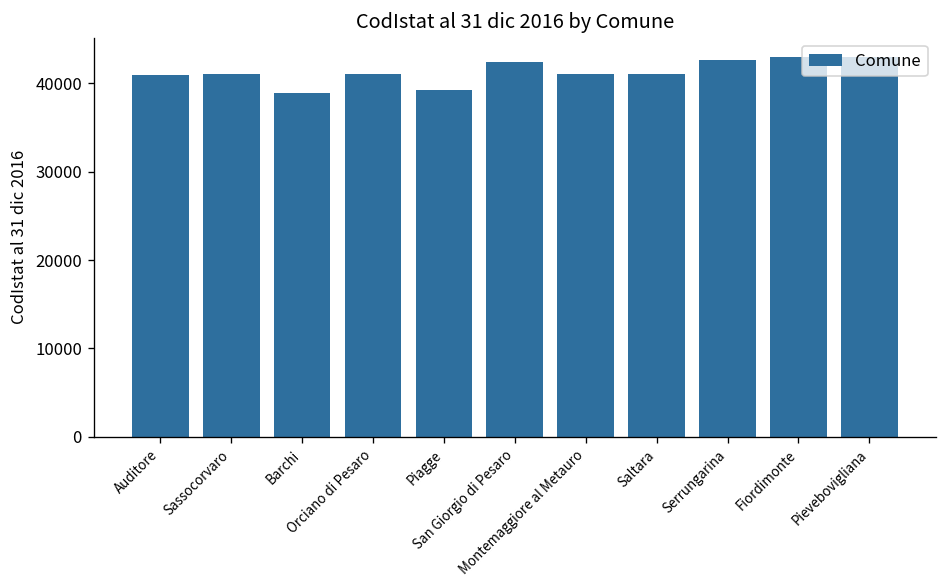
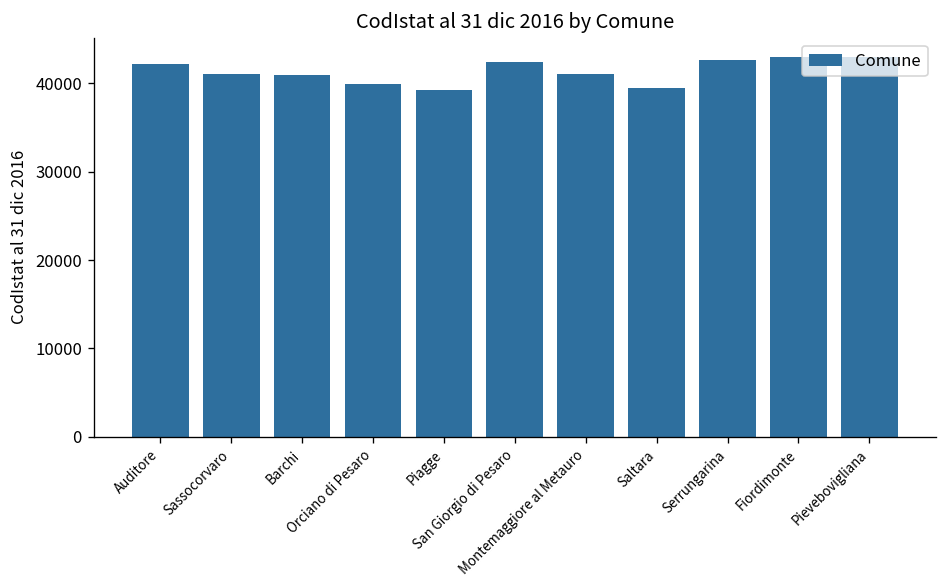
  {
-   "Auditore": 41000,
+   "Auditore": 42000,
    "Sassocorvaro": 41000,
-   "Barchi": 39000,
-   "Orciano di Pesaro": 41000,
+   "Barchi": 41000,
+   "Orciano di Pesaro": 40000,
    "Piagge": 39000,
    "San Giorgio di Pesaro": 42000,
    "Montemaggiore al Metauro": 41000,
-   "Saltara": 41000,
+   "Saltara": 39000,
    "Serrungarina": 43000,
    "Fiordimonte": 43000
  }
